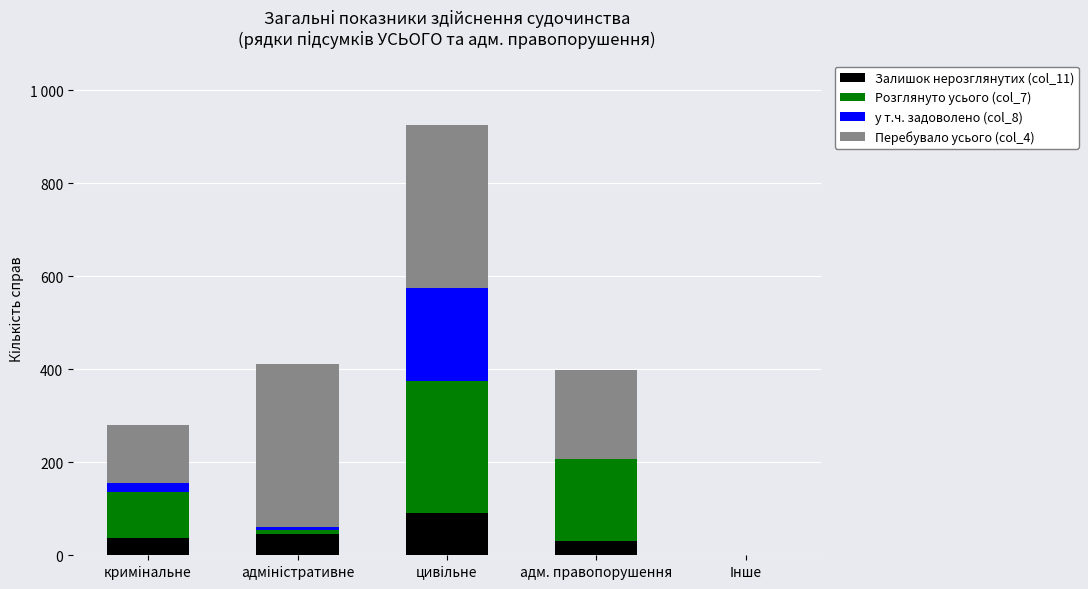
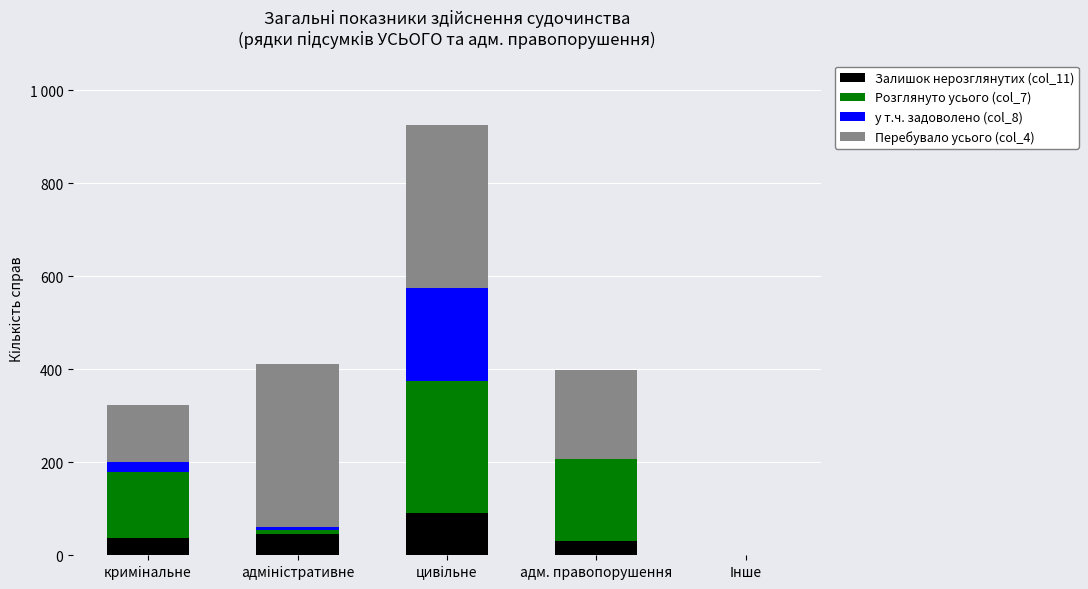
  {
    "Залишок нерозглянутих (col_11)": {
      "кримінальне": 40,
      "адміністративне": 50,
      "цивільне": 90,
      "адм. правопорушення": 30,
      "Інше": 0
    },
    "Розглянуто усього (col_7)": {
-     "кримінальне": 100,
+     "кримінальне": 140,
      "адміністративне": 10,
      "цивільне": 290,
      "адм. правопорушення": 180,
      "Інше": 0
    },
    "у т.ч. задоволено (col_8)": {
      "кримінальне": 20,
      "цивільне": 200,
      "адм. правопорушення": 0,
      "Інше": 0
    },
    "Перебувало усього (col_4)": {
      "кримінальне": 120,
      "адміністративне": 350,
      "цивільне": 350,
      "адм. правопорушення": 190,
      "Інше": 0
    }
  }
